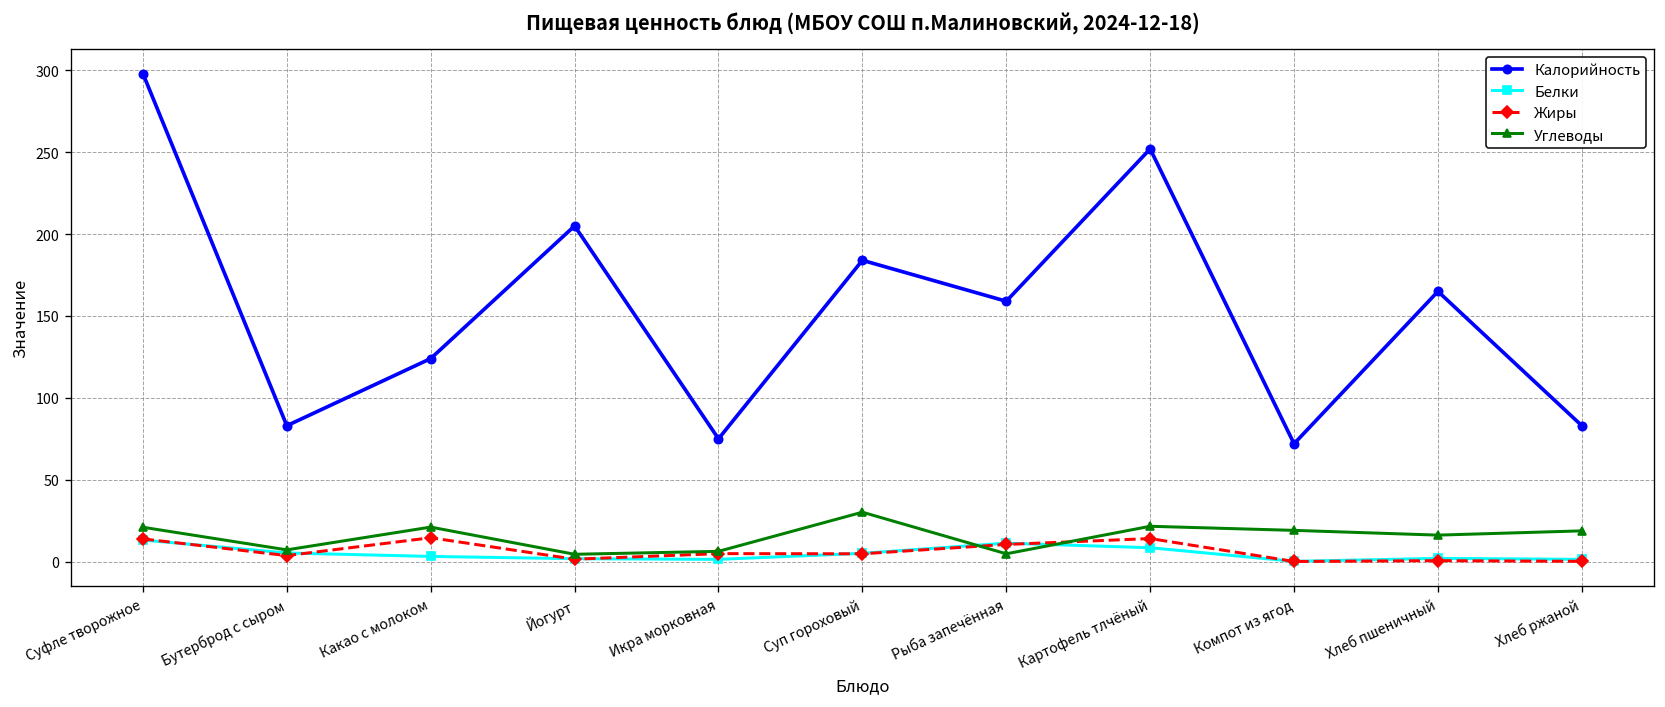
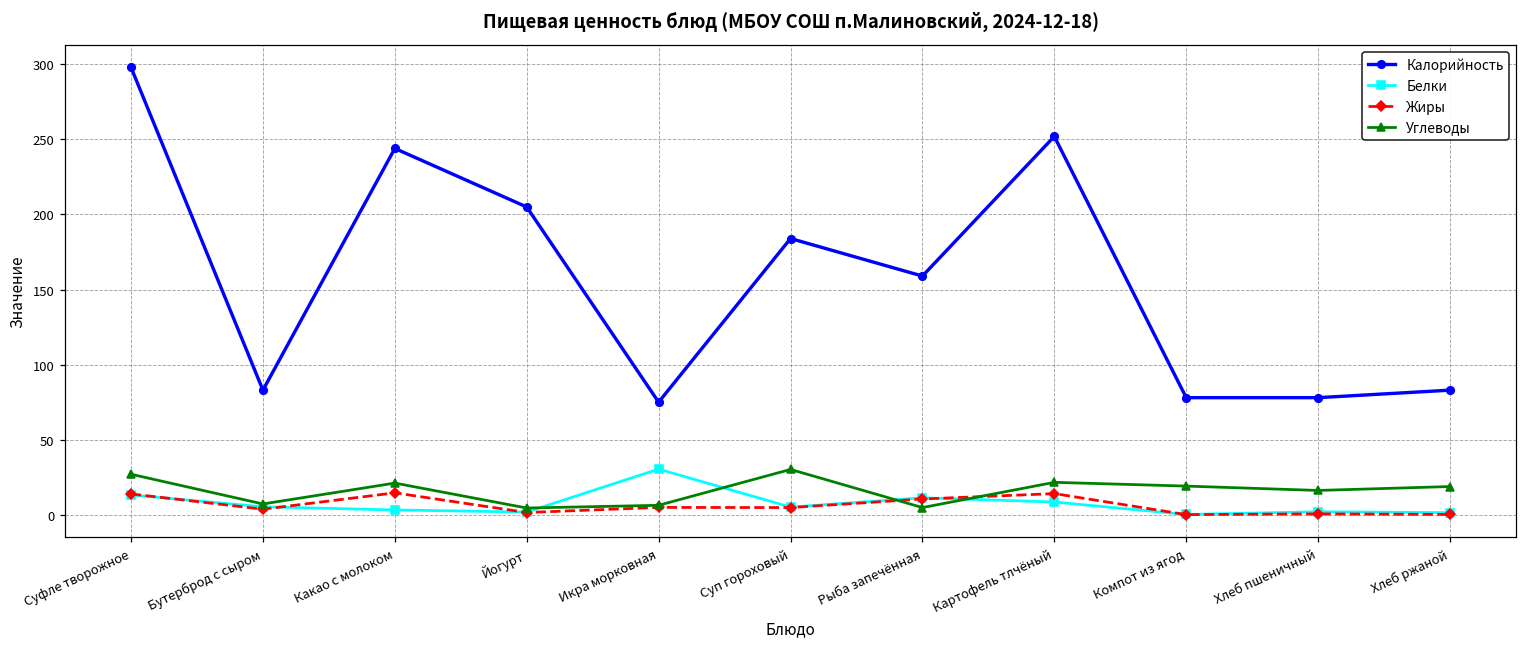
  {
    "Калорийность": {
      "Суфле творожное": 298,
      "Бутерброд с сыром": 83,
-     "Какао с молоком": 124,
+     "Какао с молоком": 244,
      "Йогурт": 205,
      "Икра морковная": 75,
      "Суп гороховый": 184,
      "Рыба запечённая": 159,
      "Картофель тлчёный": 252,
-     "Компот из ягод": 72,
-     "Хлеб пшеничный": 165,
+     "Компот из ягод": 78,
+     "Хлеб пшеничный": 78,
      "Хлеб ржаной": 83
    },
    "Белки": {
      "Какао с молоком": 3,
-     "Икра морковная": 1,
+     "Икра морковная": 30,
      "Картофель тлчёный": 9
    },
    "Жиры": {
      "Какао с молоком": 15,
      "Картофель тлчёный": 14
    },
    "Углеводы": {
-     "Суфле творожное": 21,
+     "Суфле творожное": 27,
      "Какао с молоком": 21,
      "Йогурт": 5,
      "Суп гороховый": 30,
      "Рыба запечённая": 5,
      "Картофель тлчёный": 22,
      "Компот из ягод": 19,
      "Хлеб пшеничный": 16,
      "Хлеб ржаной": 19
    }
  }
